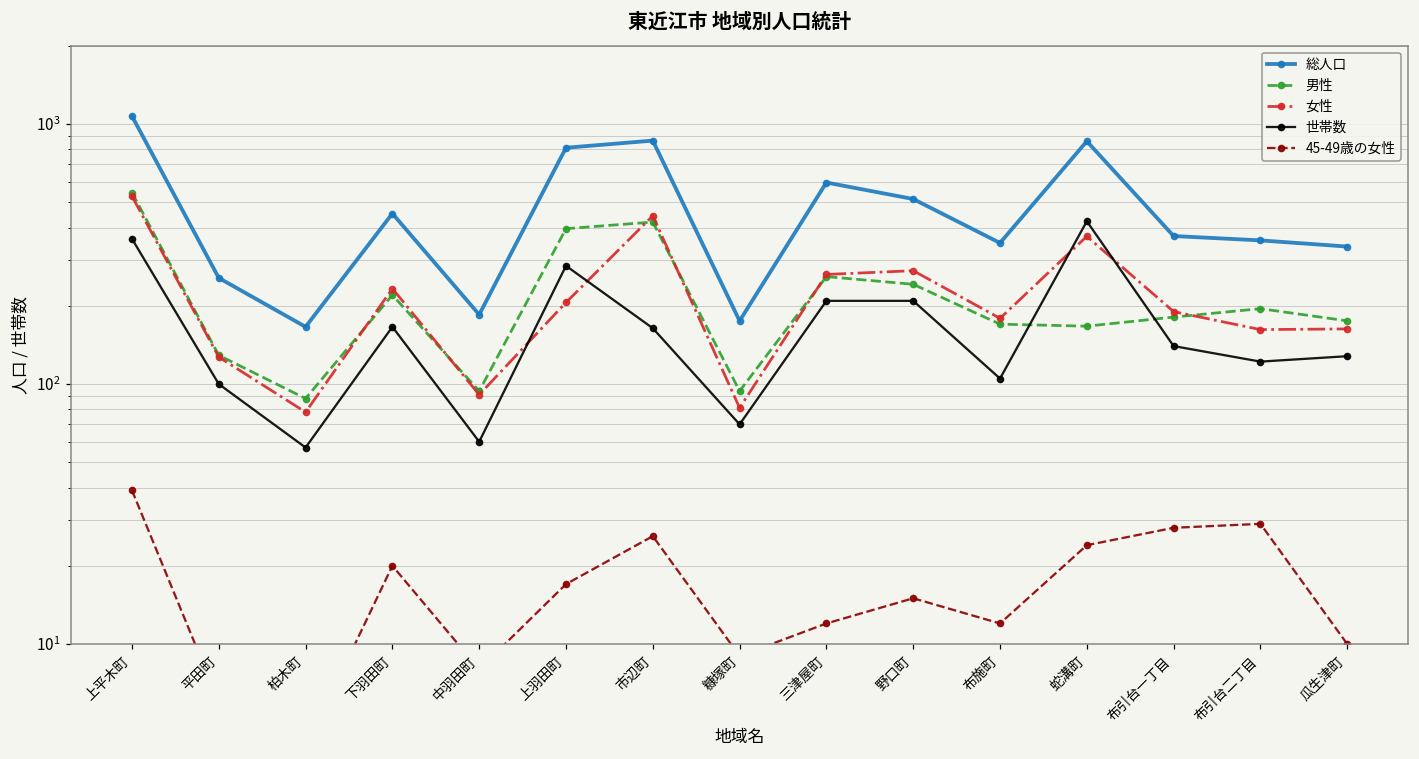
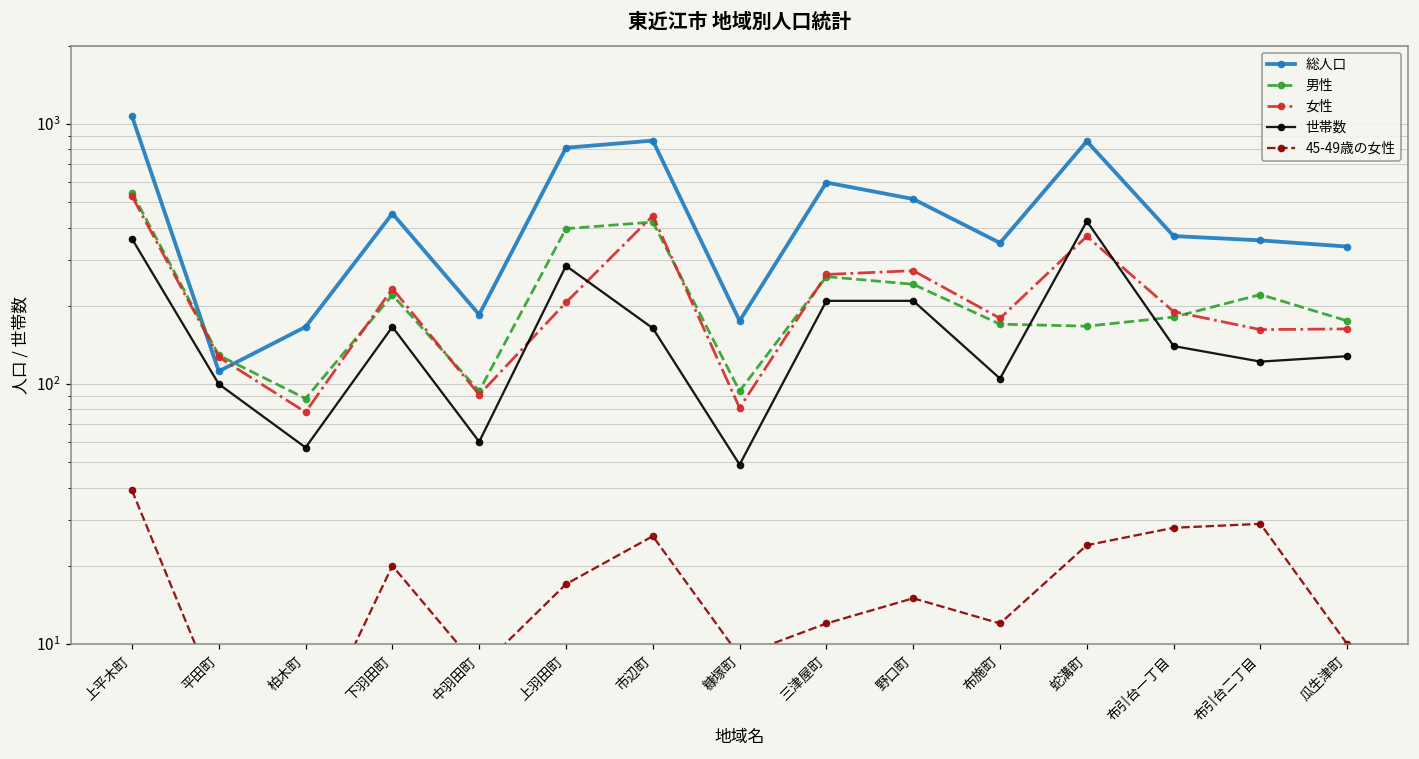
  {
    "総人口": {
      "上平木町": 1100,
-     "平田町": 260,
+     "平田町": 110,
      "柏木町": 170,
      "下羽田町": 450,
      "中羽田町": 190,
      "上羽田町": 810,
      "市辺町": 860,
      "糠塚町": 180,
      "三津屋町": 600,
      "野口町": 520,
      "布施町": 350,
      "蛇溝町": 860,
      "布引台一丁目": 370,
      "布引台二丁目": 360,
      "瓜生津町": 340
    },
    "男性": {
      "上平木町": 550,
      "柏木町": 88,
      "下羽田町": 220,
      "中羽田町": 94,
      "上羽田町": 400,
      "市辺町": 420,
      "糠塚町": 94,
      "野口町": 240,
      "布施町": 170,
      "蛇溝町": 170,
      "布引台一丁目": 180,
-     "布引台二丁目": 200,
+     "布引台二丁目": 220,
      "瓜生津町": 180
    },
    "女性": {
      "上平木町": 530,
      "柏木町": 78,
      "下羽田町": 230,
      "中羽田町": 91,
      "上羽田町": 210,
      "市辺町": 440,
      "糠塚町": 81,
      "野口町": 270,
      "布施町": 180,
      "蛇溝町": 370,
      "布引台一丁目": 190,
      "布引台二丁目": 160,
      "瓜生津町": 160
    },
    "世帯数": {
      "上平木町": 360,
      "平田町": 100,
      "柏木町": 57,
      "下羽田町": 170,
      "中羽田町": 60,
      "上羽田町": 290,
      "市辺町": 160,
-     "糠塚町": 70,
+     "糠塚町": 49,
      "三津屋町": 210,
      "野口町": 210,
      "布施町": 110,
      "蛇溝町": 420,
      "布引台一丁目": 140,
      "布引台二丁目": 120,
      "瓜生津町": 130
    },
    "45-49歳の女性": {
      "上平木町": 39,
      "下羽田町": 20,
      "上羽田町": 17,
      "市辺町": 26,
      "三津屋町": 12,
      "野口町": 15,
      "布施町": 12,
      "蛇溝町": 24,
      "布引台一丁目": 28,
      "布引台二丁目": 29,
      "瓜生津町": 10
    }
  }
